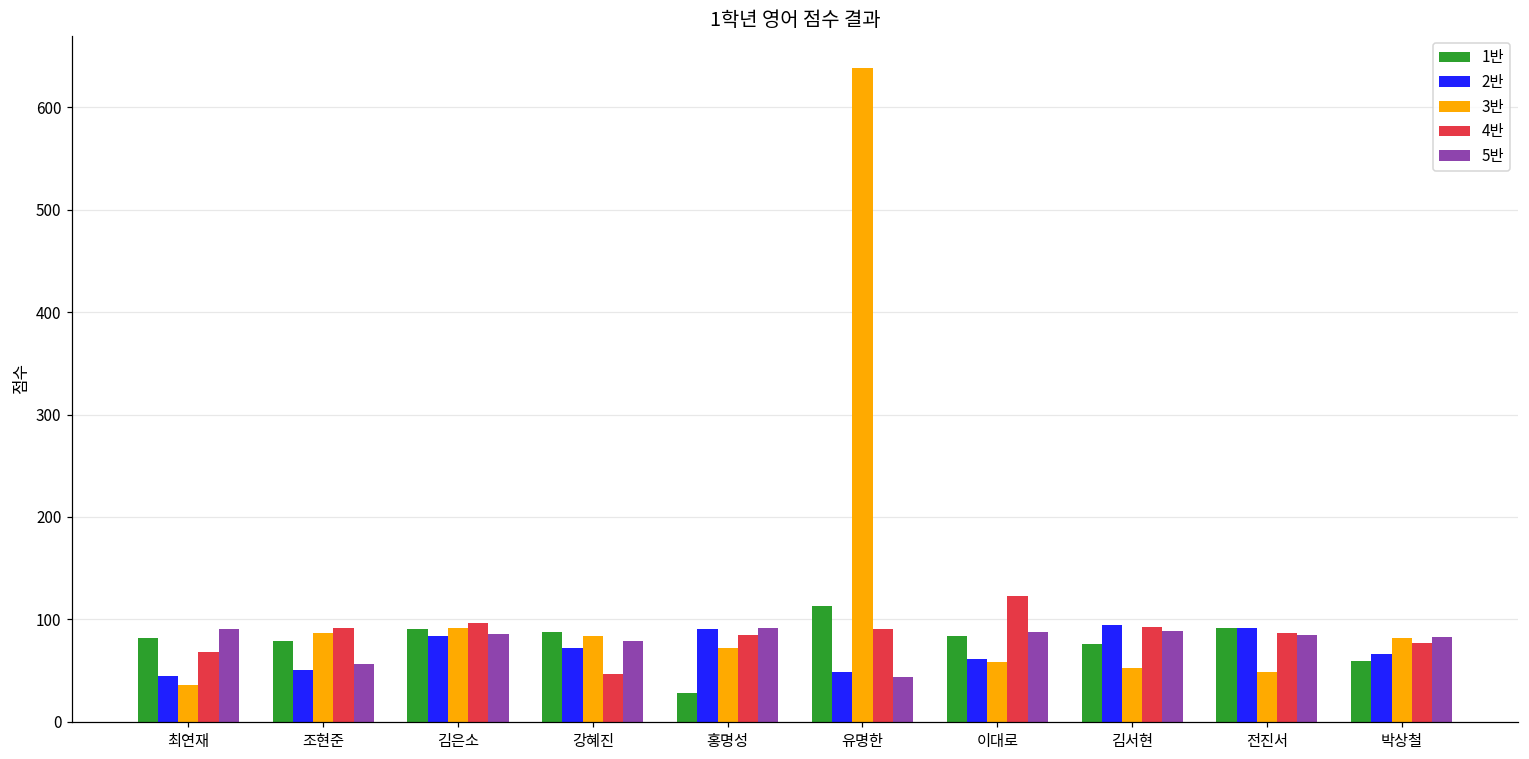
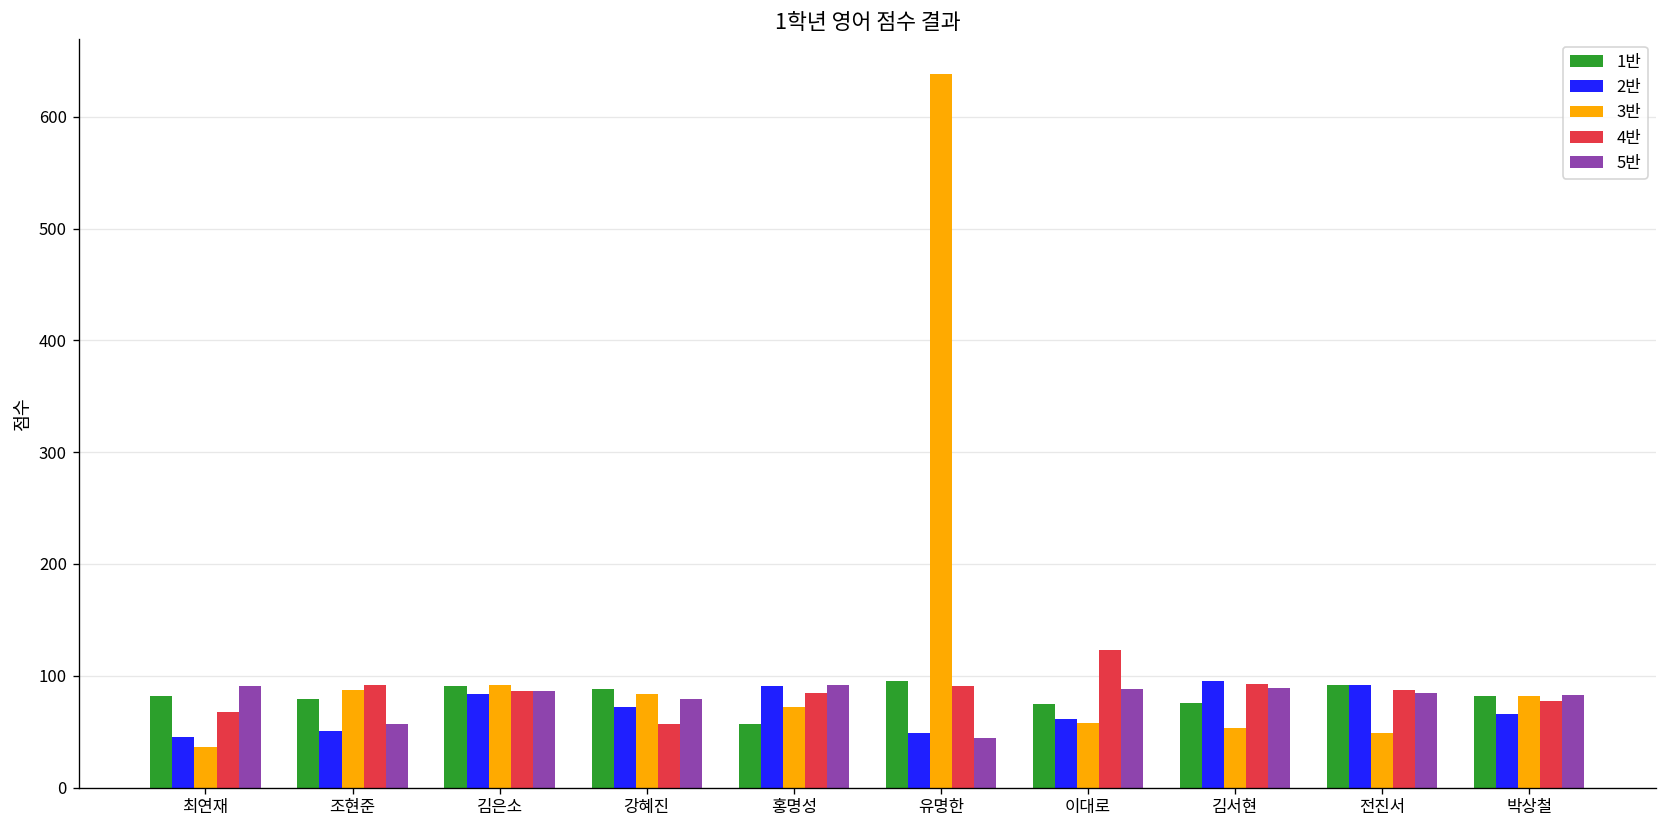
  {
    "1반": {
      "최연재": 80,
      "조현준": 80,
      "김은소": 90,
      "강혜진": 90,
-     "홍명성": 30,
-     "유명한": 110,
-     "이대로": 84,
+     "홍명성": 60,
+     "유명한": 100,
+     "이대로": 75,
      "김서현": 80,
      "전진서": 90,
-     "박상철": 60
+     "박상철": 80
    },
    "2반": {
      "최연재": 50,
      "조현준": 50,
      "김은소": 80,
      "강혜진": 70,
      "홍명성": 90,
      "유명한": 50,
      "이대로": 60,
      "김서현": 100,
      "전진서": 90,
      "박상철": 70
    },
    "3반": {
      "최연재": 40,
      "조현준": 90,
      "김은소": 90,
      "강혜진": 80,
      "홍명성": 70,
      "유명한": 640,
      "이대로": 60,
      "김서현": 50,
      "전진서": 50,
      "박상철": 80
    },
    "4반": {
      "최연재": 70,
      "조현준": 90,
-     "김은소": 100,
-     "강혜진": 50,
+     "김은소": 90,
+     "강혜진": 60,
      "홍명성": 90,
      "유명한": 90,
      "이대로": 120,
      "김서현": 90,
      "전진서": 90,
      "박상철": 80
    },
    "5반": {
      "최연재": 90,
      "조현준": 60,
      "김은소": 90,
      "강혜진": 80,
      "홍명성": 90,
      "유명한": 40,
      "이대로": 90,
      "김서현": 90,
      "전진서": 90,
      "박상철": 80
    }
  }
